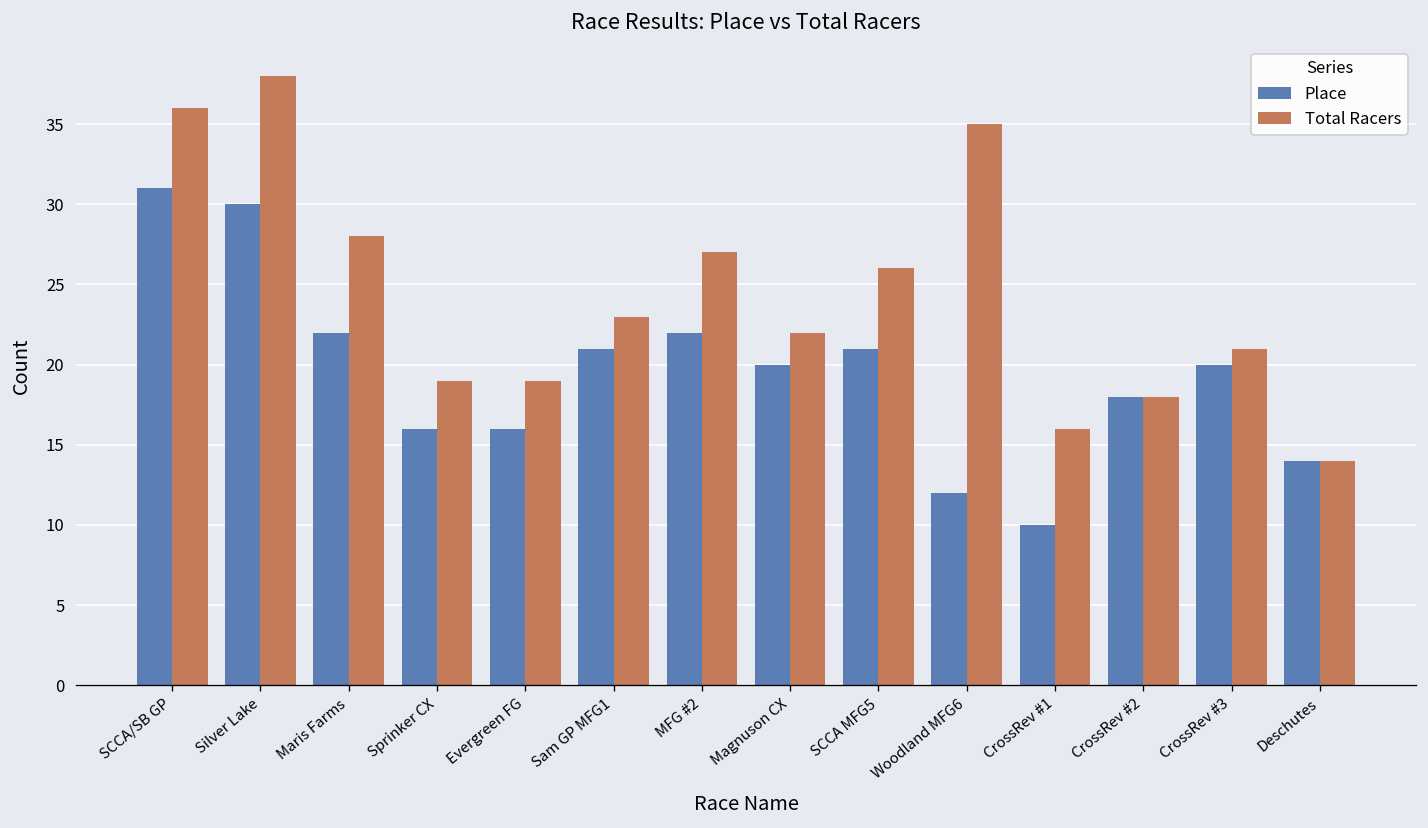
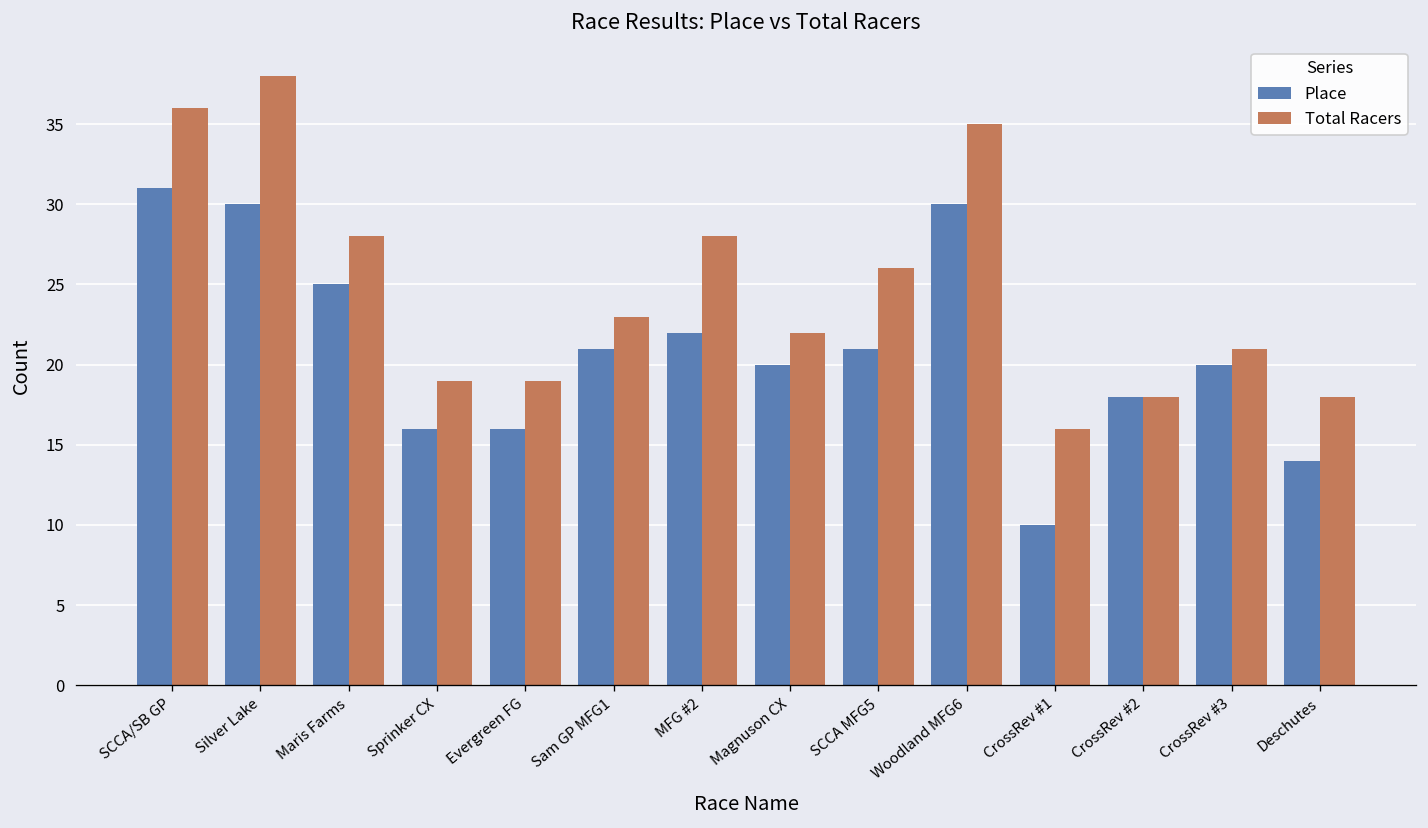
  {
    "Place": {
      "SCCA/SB GP": 31,
      "Silver Lake": 30,
-     "Maris Farms": 22,
+     "Maris Farms": 25,
      "Sprinker CX": 16,
      "Evergreen FG": 16,
      "Sam GP MFG1": 21,
      "MFG #2": 22,
      "Magnuson CX": 20,
      "SCCA MFG5": 21,
-     "Woodland MFG6": 12,
+     "Woodland MFG6": 30,
      "CrossRev #1": 10,
      "CrossRev #2": 18,
      "CrossRev #3": 20,
      "Deschutes": 14
    },
    "Total Racers": {
      "SCCA/SB GP": 36,
      "Silver Lake": 38,
      "Maris Farms": 28,
      "Sprinker CX": 19,
      "Evergreen FG": 19,
      "Sam GP MFG1": 23,
-     "MFG #2": 27,
+     "MFG #2": 28,
      "Magnuson CX": 22,
      "SCCA MFG5": 26,
      "Woodland MFG6": 35,
      "CrossRev #1": 16,
      "CrossRev #2": 18,
      "CrossRev #3": 21,
-     "Deschutes": 14
+     "Deschutes": 18
    }
  }
